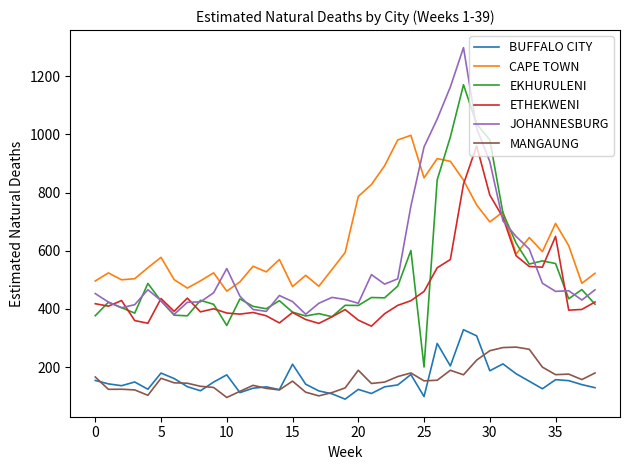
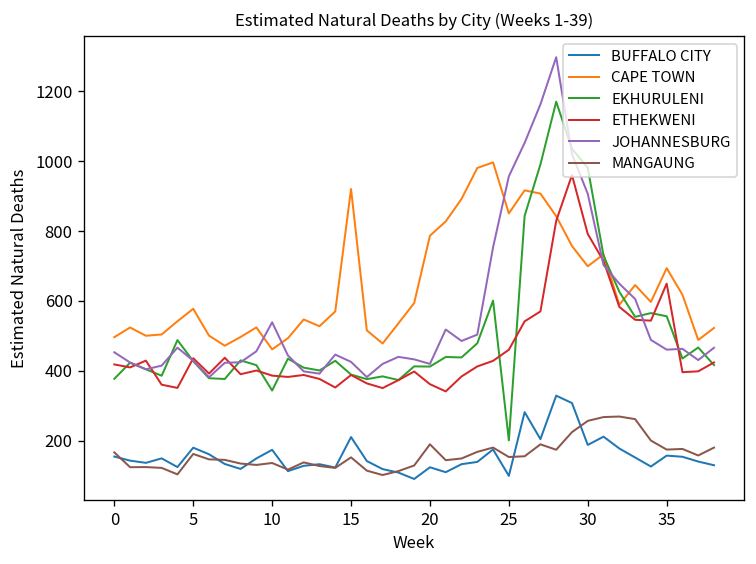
  {
    "BUFFALO CITY": {
      "0": 150,
      "5": 180,
      "10": 170,
      "15": 210,
      "20": 120,
      "25": 100,
      "30": 190,
      "35": 160
    },
    "CAPE TOWN": {
      "0": 500,
      "5": 580,
      "10": 460,
-     "15": 480,
+     "15": 920,
      "20": 790,
      "25": 850,
      "30": 700,
      "35": 690
    },
    "EKHURULENI": {
      "0": 380,
      "10": 340,
      "25": 200,
      "35": 560
    },
    "ETHEKWENI": {
      "0": 420,
      "10": 390,
      "20": 360,
      "25": 460,
      "30": 790,
      "35": 650
    },
    "JOHANNESBURG": {
      "0": 450,
      "10": 540,
      "15": 430,
      "25": 960,
      "30": 910,
      "35": 460
    },
    "MANGAUNG": {
      "0": 170,
      "5": 160,
-     "10": 100,
+     "10": 140,
      "15": 150,
      "20": 190,
      "25": 150,
      "30": 260,
      "35": 170
    }
  }
